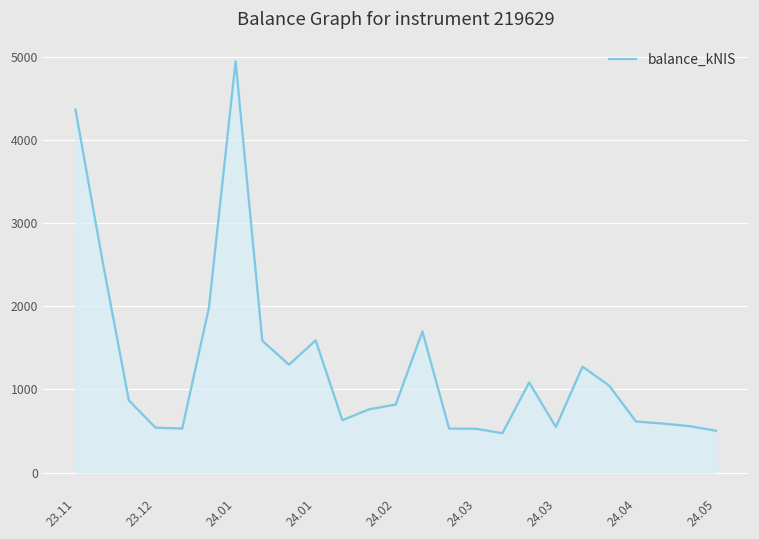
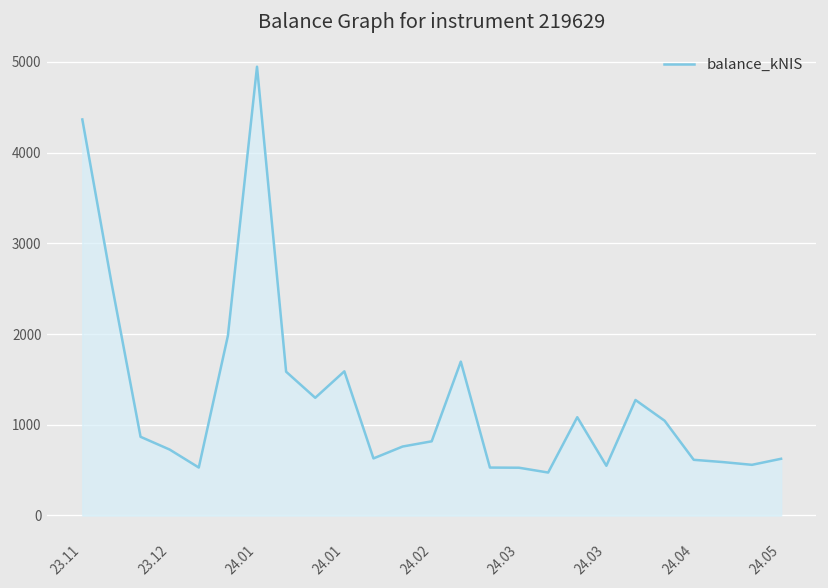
  {
    "23.11": 4400,
-   "23.12": 500,
+   "23.12": 700,
    "24.02": 800,
    "24.04": 600,
-   "24.05": 500
+   "24.05": 600
  }
